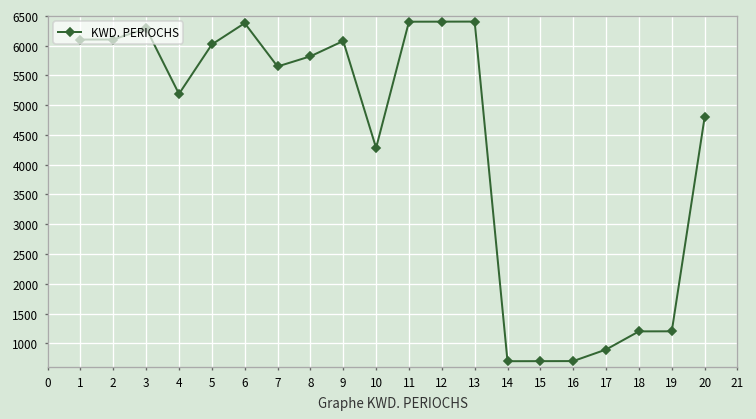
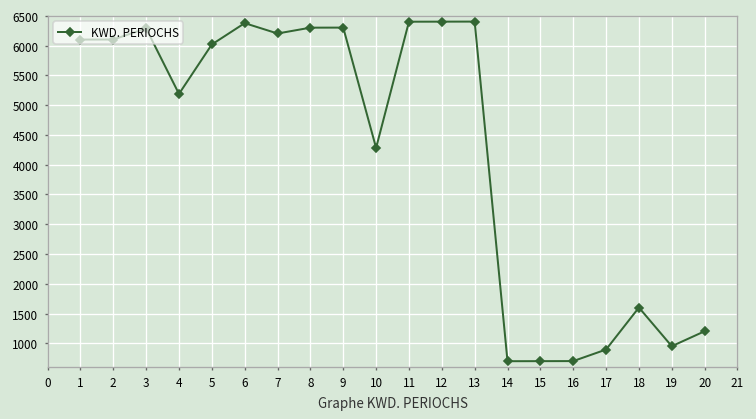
  {
    "4": 5200,
    "5": 6000,
    "6": 6400,
-   "7": 5600,
-   "8": 5800,
-   "9": 6100,
+   "7": 6200,
+   "8": 6300,
+   "9": 6300,
    "10": 4300,
    "11": 6400,
    "12": 6400,
    "13": 6400,
    "14": 700,
    "15": 700,
    "16": 700,
    "17": 900,
-   "18": 1200,
-   "19": 1200,
-   "20": 4800
+   "18": 1600,
+   "19": 1000,
+   "20": 1200
  }
